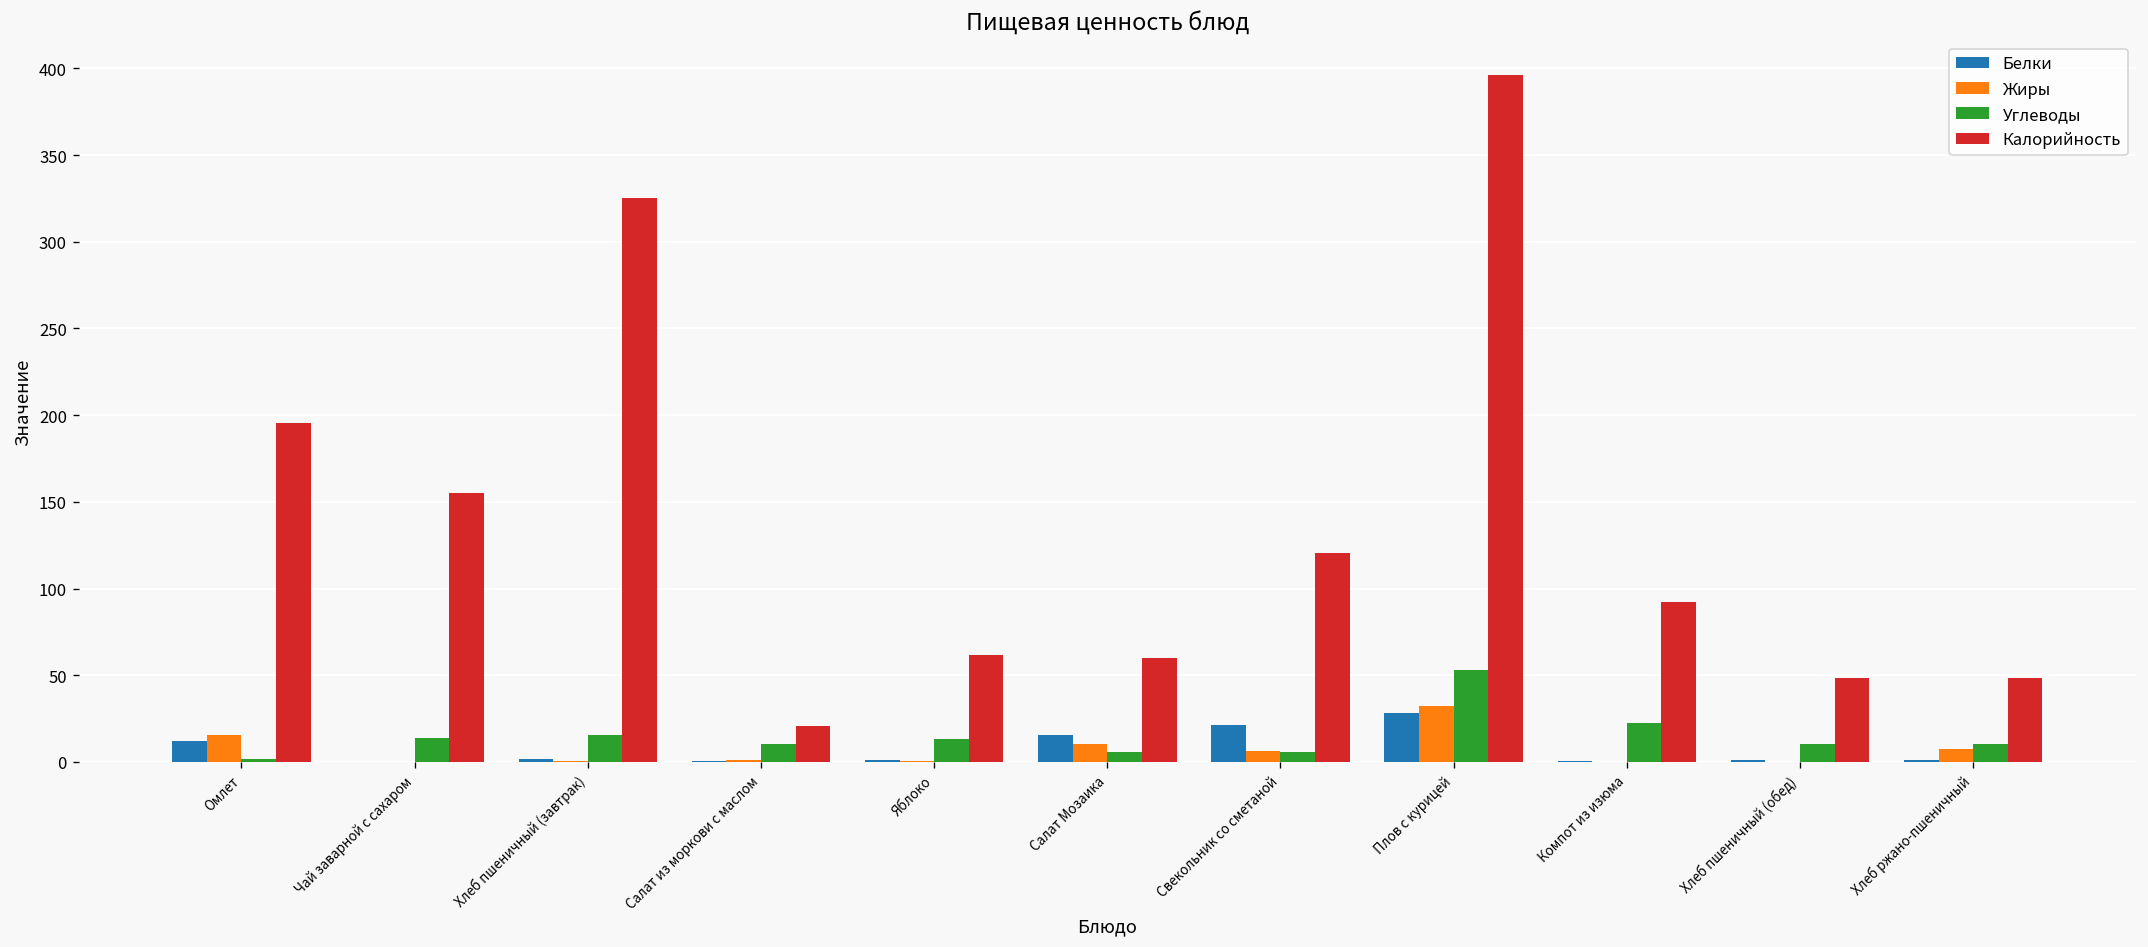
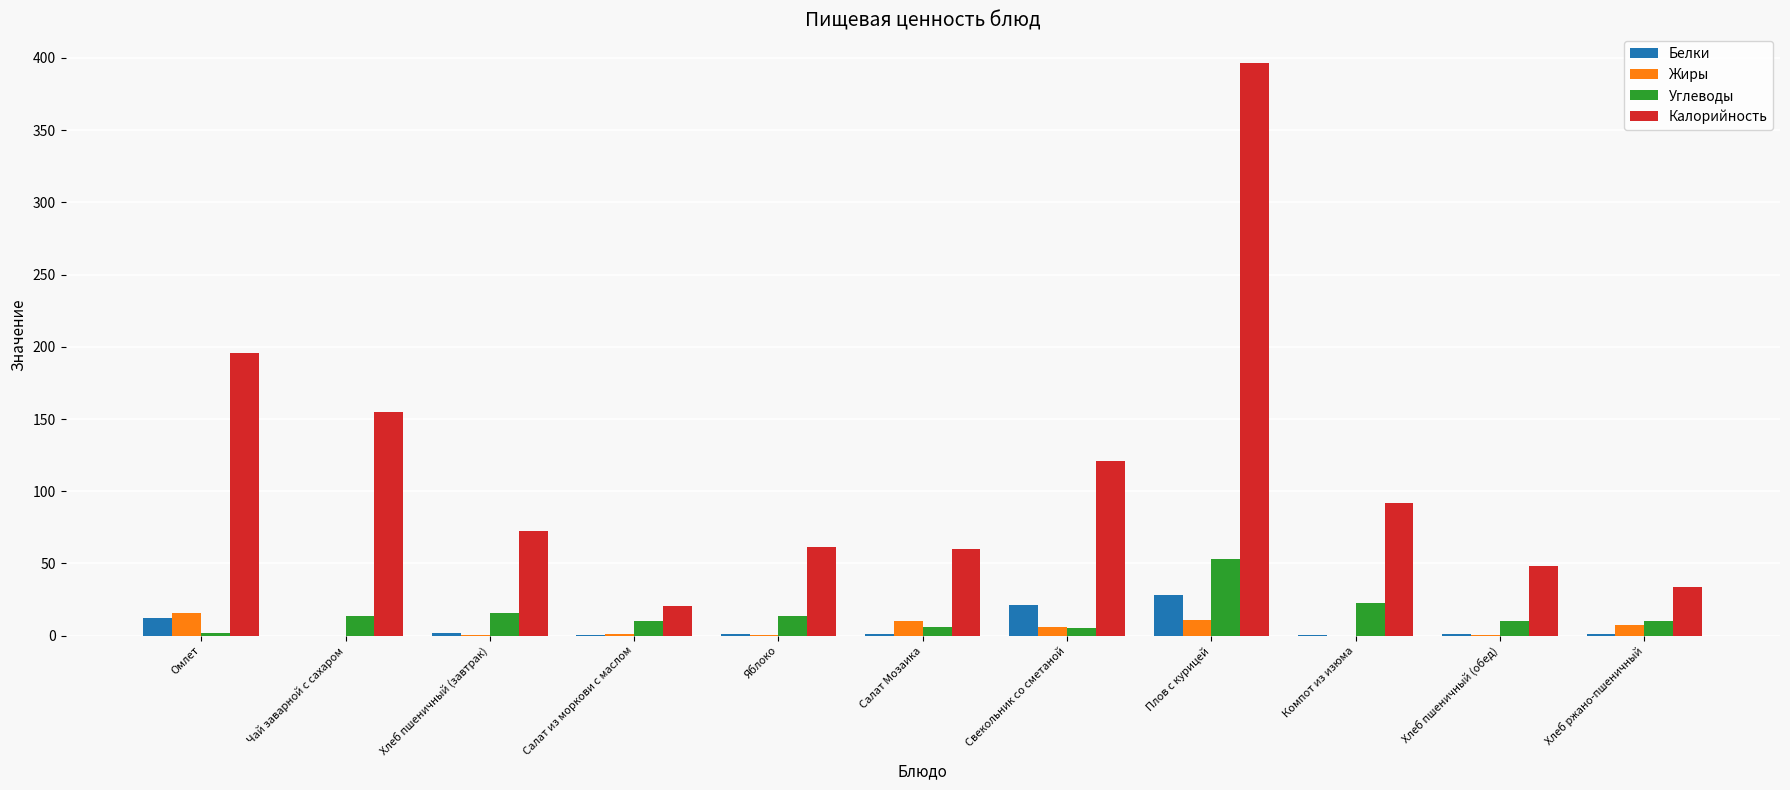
  {
    "Белки": {
      "Омлет": 12,
      "Хлеб пшеничный (завтрак)": 2,
-     "Салат Мозаика": 16,
+     "Салат Мозаика": 1,
      "Свекольник со сметаной": 21,
      "Плов с курицей": 28
    },
    "Жиры": {
      "Омлет": 15,
      "Салат Мозаика": 10,
      "Свекольник со сметаной": 6,
-     "Плов с курицей": 32,
+     "Плов с курицей": 11,
      "Хлеб ржано-пшеничный": 8
    },
    "Углеводы": {
      "Омлет": 2,
      "Чай заварной с сахаром": 14,
      "Хлеб пшеничный (завтрак)": 16,
      "Салат из моркови с маслом": 10,
      "Яблоко": 13,
      "Салат Мозаика": 6,
      "Свекольник со сметаной": 6,
      "Плов с курицей": 53,
      "Компот из изюма": 22,
      "Хлеб пшеничный (обед)": 10,
      "Хлеб ржано-пшеничный": 10
    },
    "Калорийность": {
      "Омлет": 195,
      "Чай заварной с сахаром": 155,
-     "Хлеб пшеничный (завтрак)": 325,
+     "Хлеб пшеничный (завтрак)": 72,
      "Салат из моркови с маслом": 21,
      "Яблоко": 62,
      "Салат Мозаика": 60,
      "Свекольник со сметаной": 121,
      "Плов с курицей": 396,
      "Компот из изюма": 92,
      "Хлеб пшеничный (обед)": 48,
-     "Хлеб ржано-пшеничный": 48
+     "Хлеб ржано-пшеничный": 33
    }
  }
